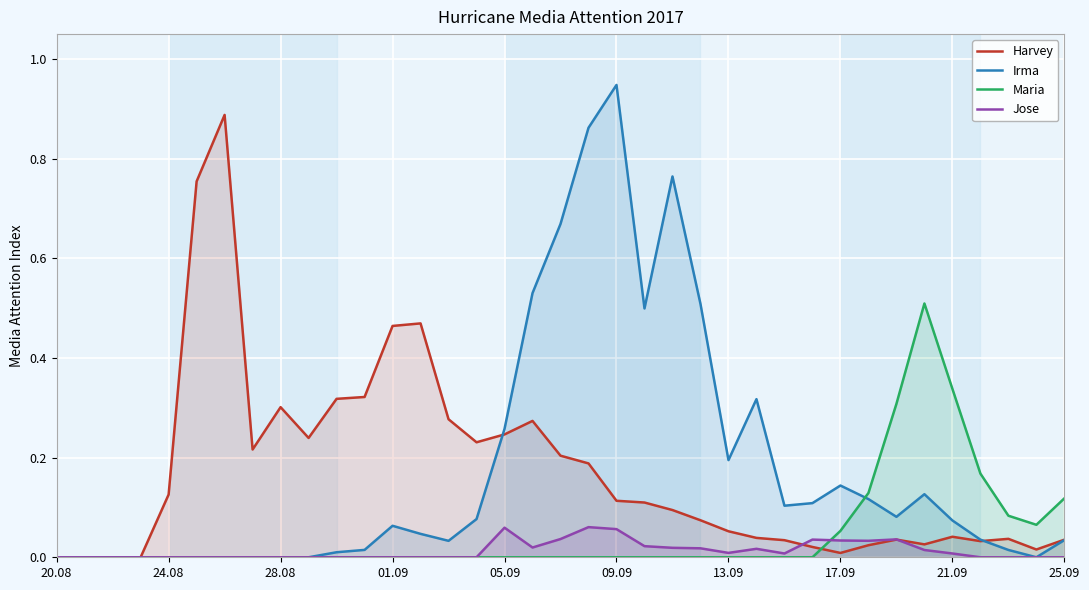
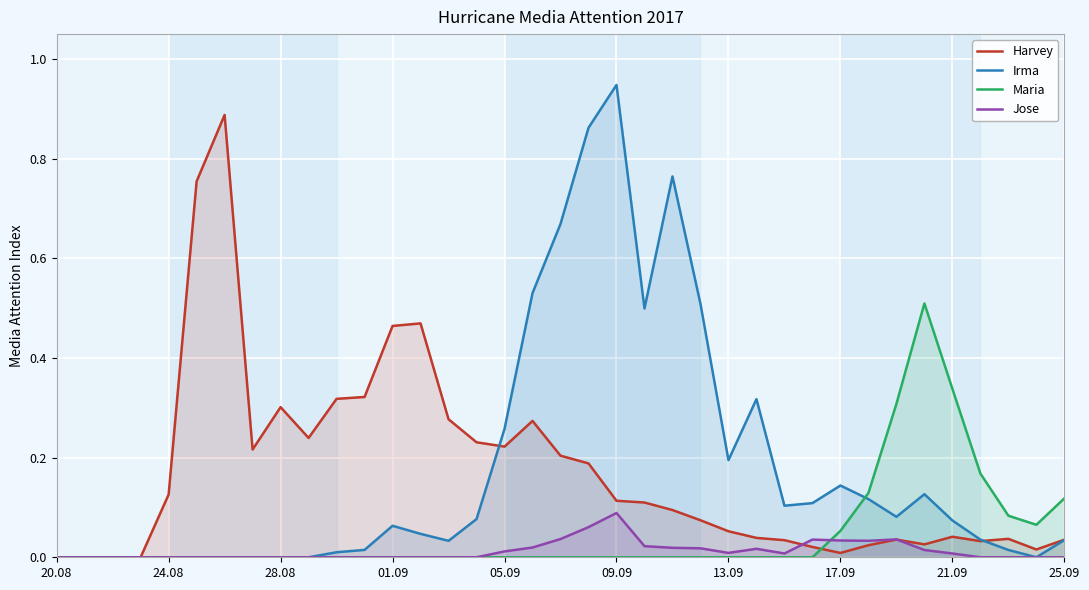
  {
    "Harvey": {
      "24.08": 0.13,
      "28.08": 0.30,
      "01.09": 0.46,
-     "05.09": 0.25,
+     "05.09": 0.22,
      "09.09": 0.11,
      "13.09": 0.05,
      "17.09": 0.01,
      "21.09": 0.04
    },
    "Irma": {
      "01.09": 0.06,
      "05.09": 0.26,
      "09.09": 0.95,
      "13.09": 0.20,
      "17.09": 0.14,
      "21.09": 0.07
    },
    "Maria": {
      "05.09": 0.00,
      "09.09": 0.00,
      "13.09": 0.00,
      "17.09": 0.05,
      "21.09": 0.34,
      "25.09": 0.12
    },
    "Jose": {
-     "05.09": 0.06,
-     "09.09": 0.06,
+     "05.09": 0.01,
+     "09.09": 0.09,
      "13.09": 0.01,
      "17.09": 0.03,
      "21.09": 0.01,
      "25.09": 0.00
    }
  }
